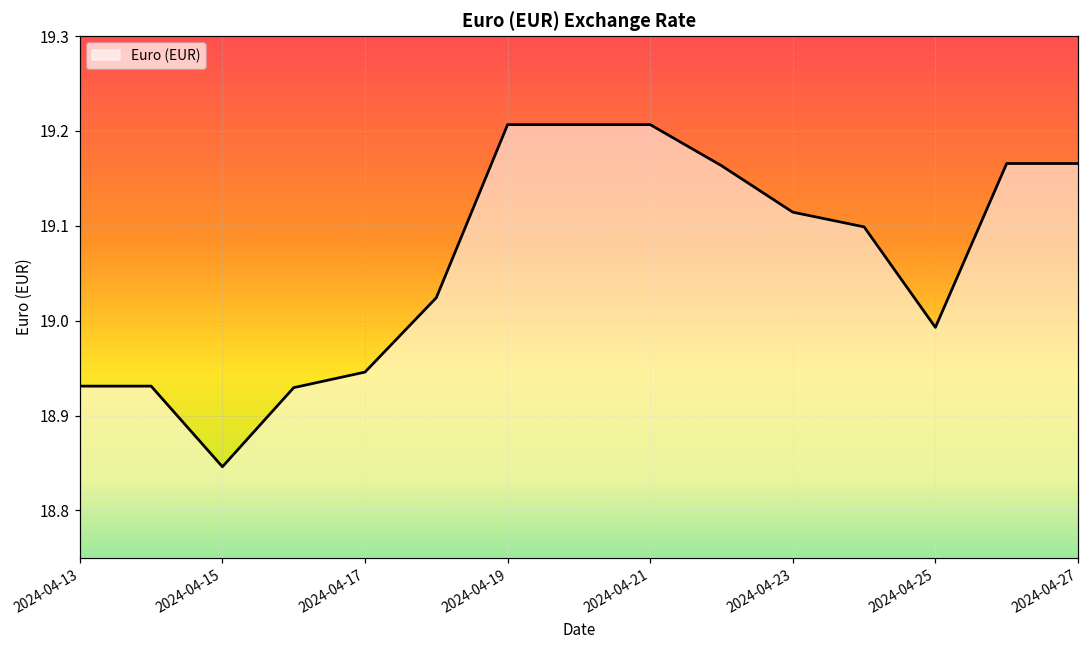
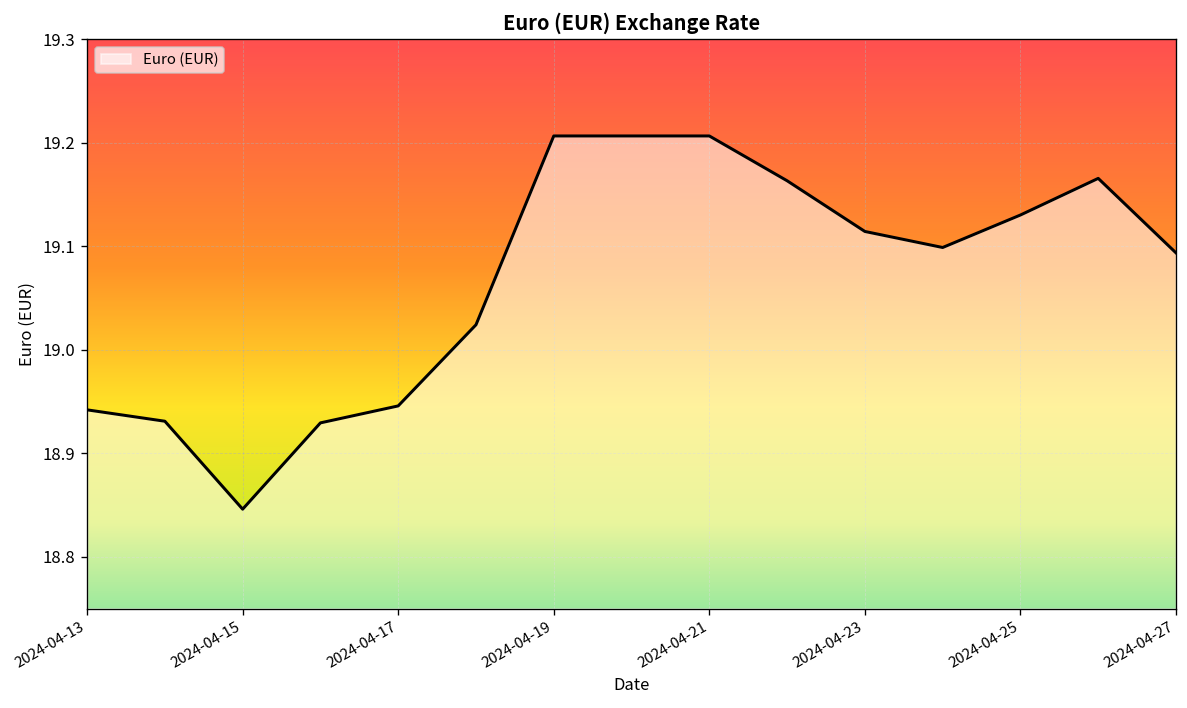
  {
-   "2024-04-13": 18.93,
+   "2024-04-13": 18.94,
    "2024-04-15": 18.85,
    "2024-04-17": 18.95,
    "2024-04-19": 19.21,
    "2024-04-21": 19.21,
    "2024-04-23": 19.11,
-   "2024-04-25": 18.99,
-   "2024-04-27": 19.17
+   "2024-04-25": 19.13,
+   "2024-04-27": 19.09
  }
